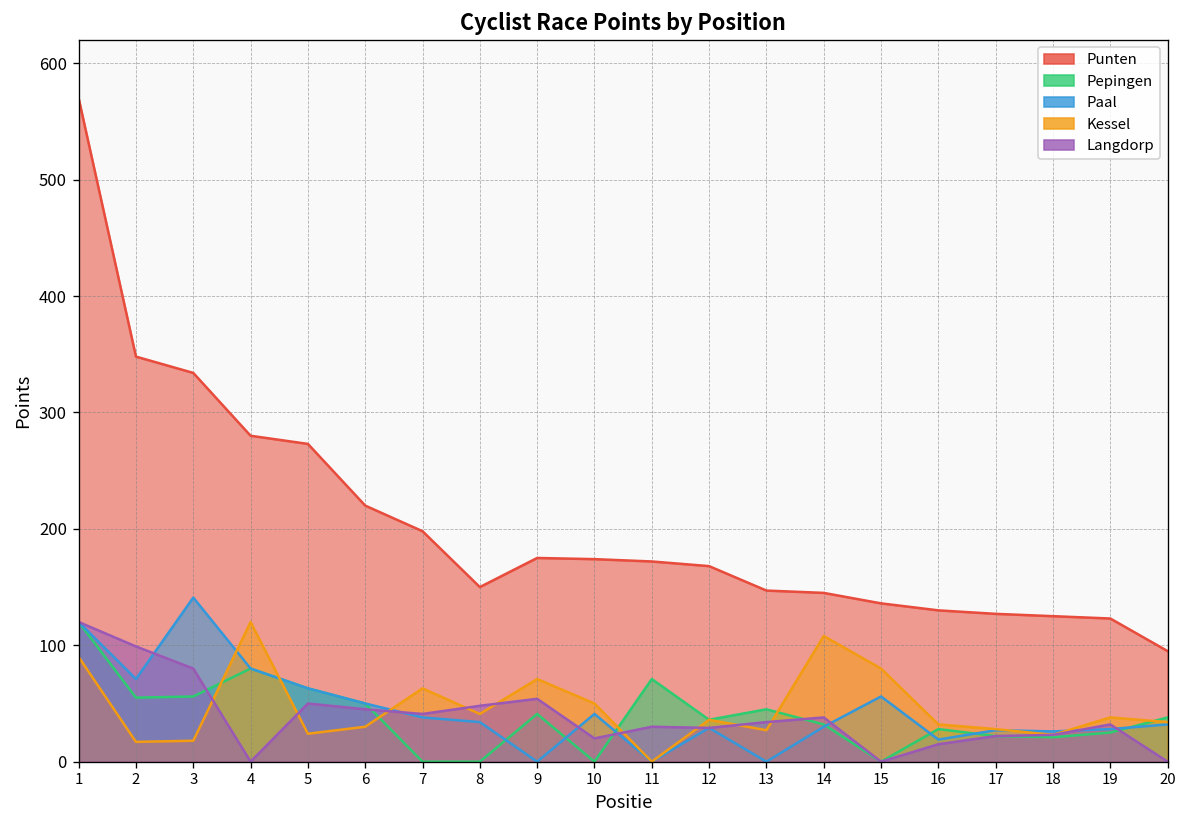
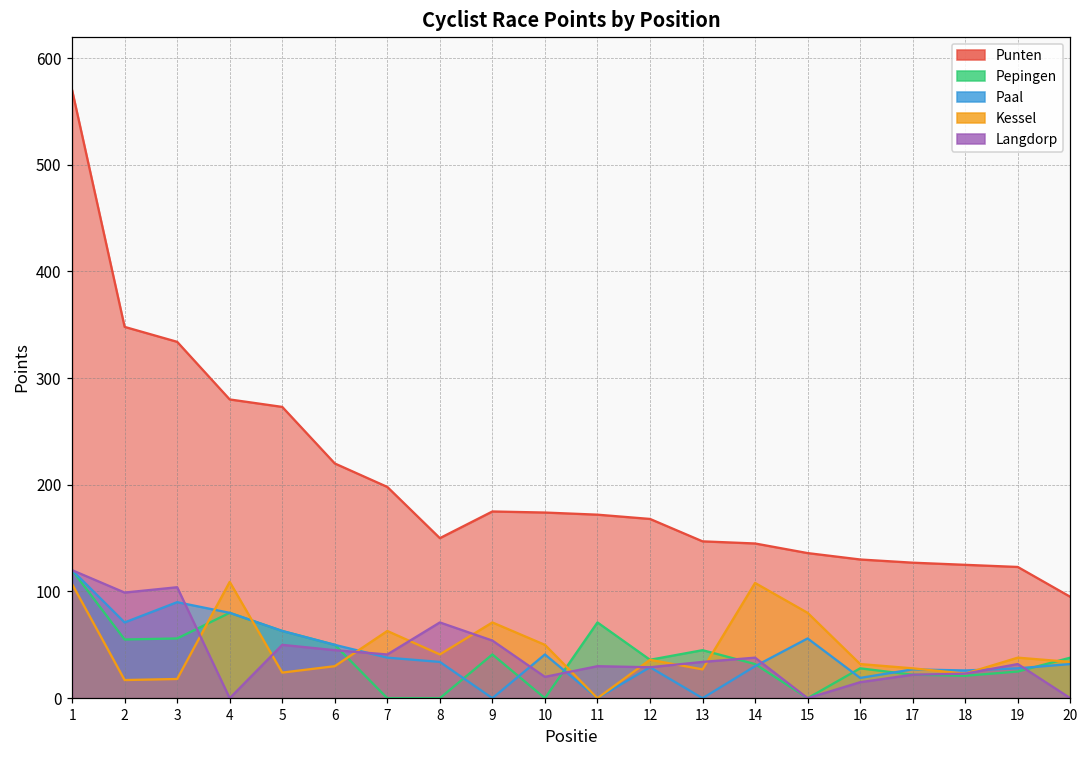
  {
    "Punten": {
      "1": 570,
      "2": 350,
      "3": 330,
      "4": 280,
      "5": 270,
      "6": 220,
      "7": 200,
      "8": 150,
      "9": 180,
      "10": 170,
      "11": 170,
      "12": 170,
      "13": 150,
      "14": 150,
      "15": 140,
      "16": 130,
      "17": 130,
      "18": 130,
      "19": 120,
      "20": 100
    },
    "Pepingen": {
      "2": 60,
      "3": 60,
      "7": 0,
      "8": 0,
      "9": 40,
      "10": 0,
      "11": 70,
      "13": 50,
      "16": 30,
      "19": 30,
      "20": 40
    },
    "Paal": {
      "2": 70,
-     "3": 140,
+     "3": 90,
      "7": 40,
      "8": 30,
      "9": 0,
      "10": 40,
      "13": 0,
      "15": 60,
      "16": 20,
      "18": 30,
      "19": 30
    },
    "Kessel": {
-     "1": 90,
+     "1": 110,
      "2": 20,
      "3": 20,
-     "4": 120,
+     "4": 110,
      "5": 20,
      "6": 30,
      "7": 60,
      "8": 40,
      "9": 70,
      "10": 50,
      "13": 30,
      "14": 110,
      "15": 80,
      "16": 30,
      "19": 40
    },
    "Langdorp": {
      "2": 100,
-     "3": 80,
+     "3": 100,
      "4": 0,
      "5": 50,
      "6": 50,
      "7": 40,
-     "8": 50,
+     "8": 70,
      "9": 50,
      "10": 20,
      "11": 30,
      "13": 30,
      "14": 40,
      "16": 20,
      "19": 30,
      "20": 0
    }
  }
